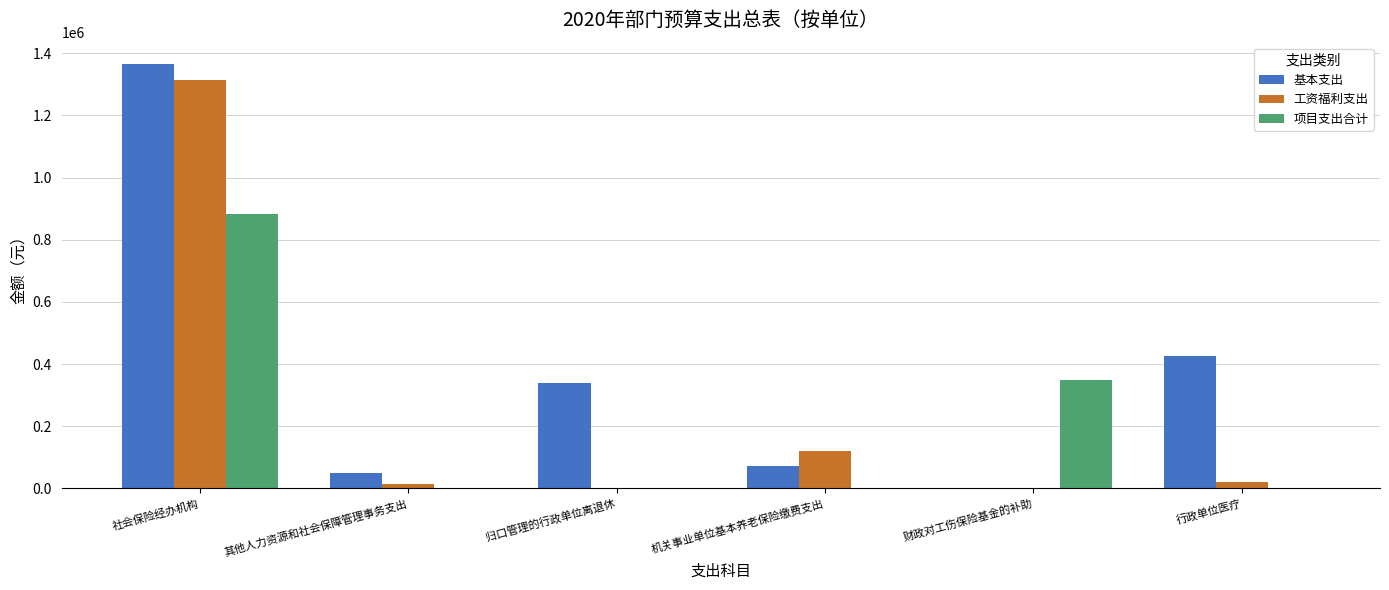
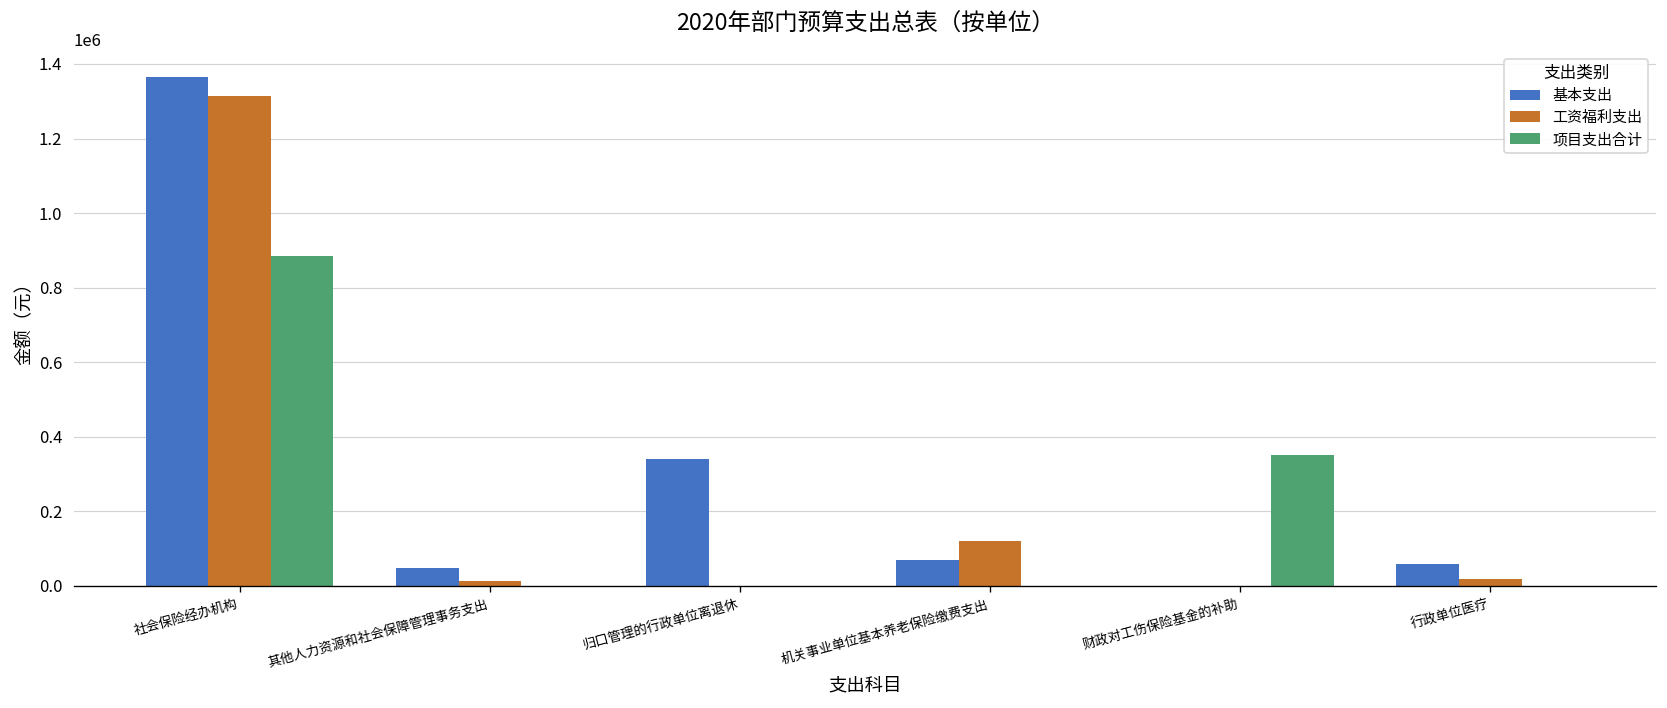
  {
    "基本支出": {
      "社会保险经办机构": 1370000,
      "其他人力资源和社会保障管理事务支出": 50000,
      "归口管理的行政单位离退休": 340000,
      "机关事业单位基本养老保险缴费支出": 70000,
      "财政对工伤保险基金的补助": 0,
-     "行政单位医疗": 430000
+     "行政单位医疗": 60000
    },
    "工资福利支出": {
      "社会保险经办机构": 1310000,
      "其他人力资源和社会保障管理事务支出": 10000,
      "归口管理的行政单位离退休": 0,
      "机关事业单位基本养老保险缴费支出": 120000,
      "财政对工伤保险基金的补助": 0,
      "行政单位医疗": 20000
    },
    "项目支出合计": {
      "社会保险经办机构": 880000,
      "其他人力资源和社会保障管理事务支出": 0,
      "归口管理的行政单位离退休": 0,
      "机关事业单位基本养老保险缴费支出": 0,
      "财政对工伤保险基金的补助": 350000,
      "行政单位医疗": 0
    }
  }
